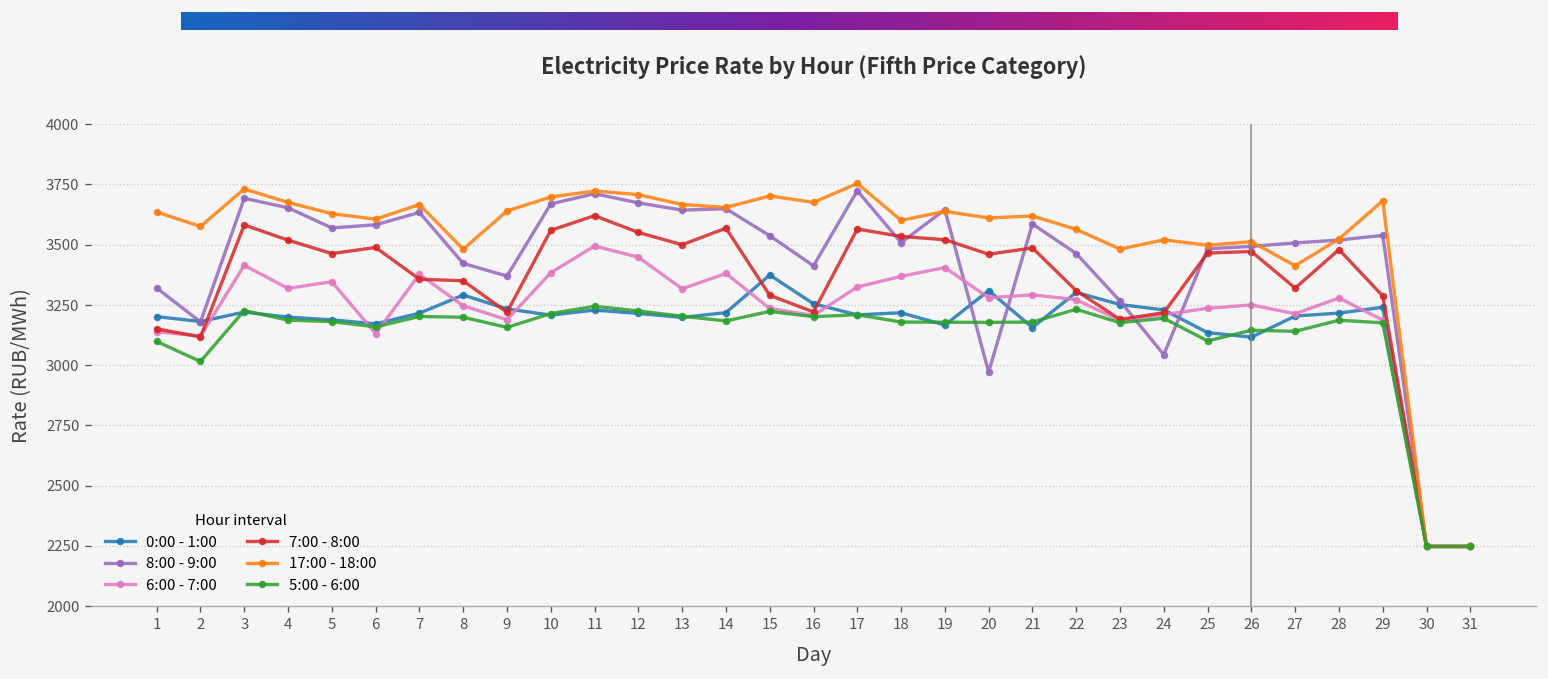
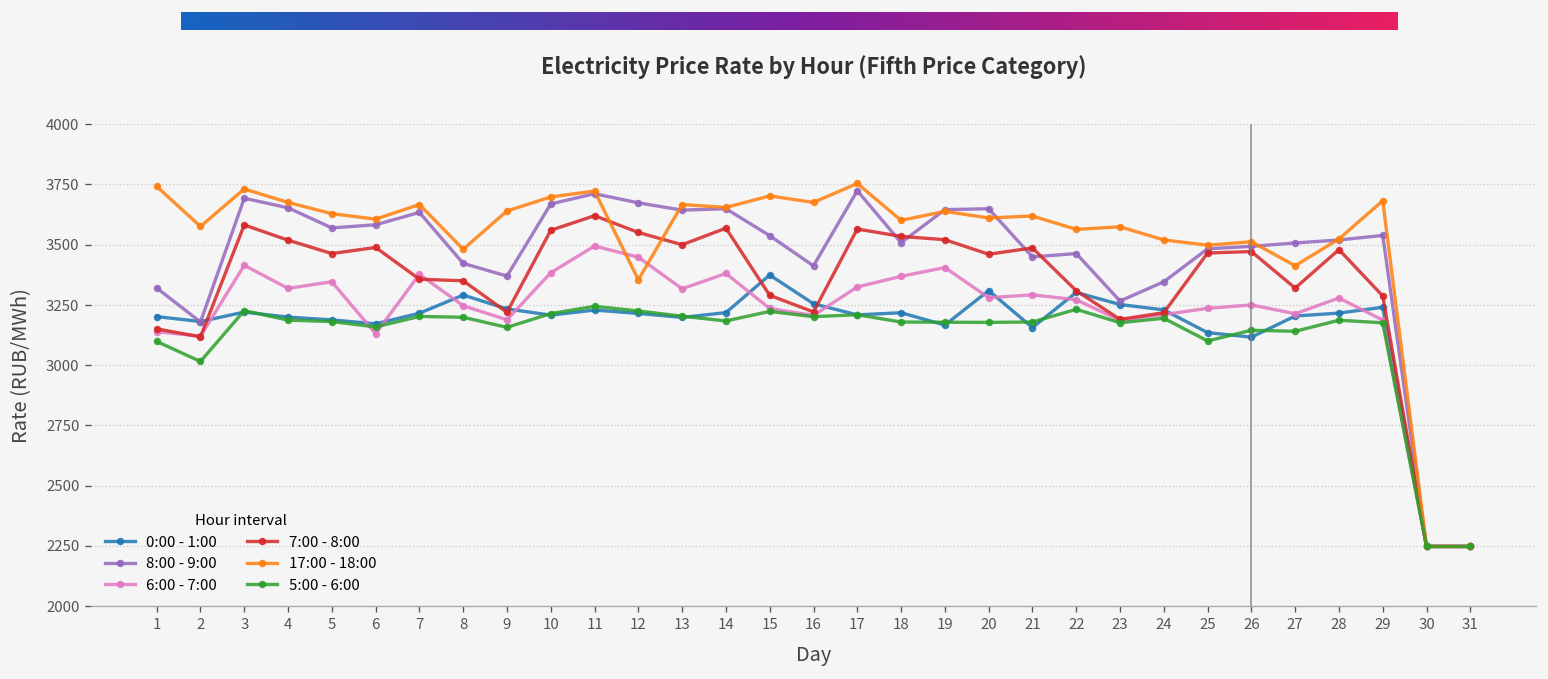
  {
    "0:00 - 1:00": {
      "1": 3200,
      "6": 3170,
      "7": 3220,
      "8": 3290,
      "9": 3230,
      "11": 3230,
      "14": 3220,
      "15": 3370,
      "16": 3250,
      "18": 3220,
      "20": 3310,
      "21": 3160,
      "23": 3250,
      "25": 3130,
      "26": 3120,
      "28": 3220,
      "29": 3240
    },
    "8:00 - 9:00": {
      "1": 3320,
      "3": 3690,
      "4": 3650,
      "5": 3570,
      "6": 3580,
      "7": 3630,
      "8": 3420,
      "9": 3370,
      "10": 3670,
      "12": 3670,
      "13": 3640,
      "15": 3540,
      "16": 3410,
      "17": 3720,
      "18": 3510,
-     "20": 2970,
-     "21": 3590,
+     "20": 3650,
+     "21": 3450,
      "22": 3460,
      "23": 3270,
-     "24": 3040,
+     "24": 3350,
      "25": 3480,
      "26": 3490,
      "27": 3510,
      "29": 3540
    },
    "6:00 - 7:00": {
      "3": 3410,
      "4": 3320,
      "5": 3350,
      "6": 3130,
      "7": 3380,
      "8": 3250,
      "9": 3190,
      "10": 3380,
      "11": 3490,
      "12": 3450,
      "13": 3320,
      "14": 3380,
      "17": 3320,
      "18": 3370,
      "19": 3400,
      "20": 3280,
      "21": 3290,
      "22": 3270,
      "25": 3240,
      "26": 3250,
      "28": 3280
    },
    "7:00 - 8:00": {
      "3": 3580,
      "4": 3520,
      "5": 3460,
      "6": 3490,
      "7": 3360,
      "8": 3350,
      "9": 3220,
      "10": 3560,
      "11": 3620,
      "12": 3550,
      "13": 3500,
      "14": 3570,
      "15": 3290,
      "16": 3220,
      "17": 3560,
      "18": 3530,
      "19": 3520,
      "20": 3460,
      "21": 3490,
      "25": 3470,
      "26": 3470,
      "27": 3320,
      "28": 3480,
      "29": 3290
    },
    "17:00 - 18:00": {
-     "1": 3640,
+     "1": 3740,
      "2": 3580,
      "3": 3730,
      "4": 3680,
      "5": 3630,
      "6": 3610,
      "7": 3670,
      "8": 3480,
      "9": 3640,
      "10": 3700,
-     "12": 3710,
+     "12": 3350,
      "13": 3670,
      "15": 3700,
      "16": 3680,
      "17": 3750,
      "18": 3600,
      "20": 3610,
      "21": 3620,
      "22": 3560,
-     "23": 3480,
+     "23": 3570,
      "24": 3520,
      "25": 3500,
      "26": 3510,
      "27": 3410,
      "29": 3680
    },
    "5:00 - 6:00": {
      "1": 3100,
      "2": 3020,
      "6": 3160,
      "7": 3200,
      "8": 3200,
      "9": 3160,
      "11": 3240,
      "14": 3180,
      "18": 3180,
      "20": 3180,
      "21": 3180,
      "22": 3230,
      "24": 3190,
      "25": 3100,
      "26": 3140,
      "27": 3140,
      "28": 3190
    }
  }
